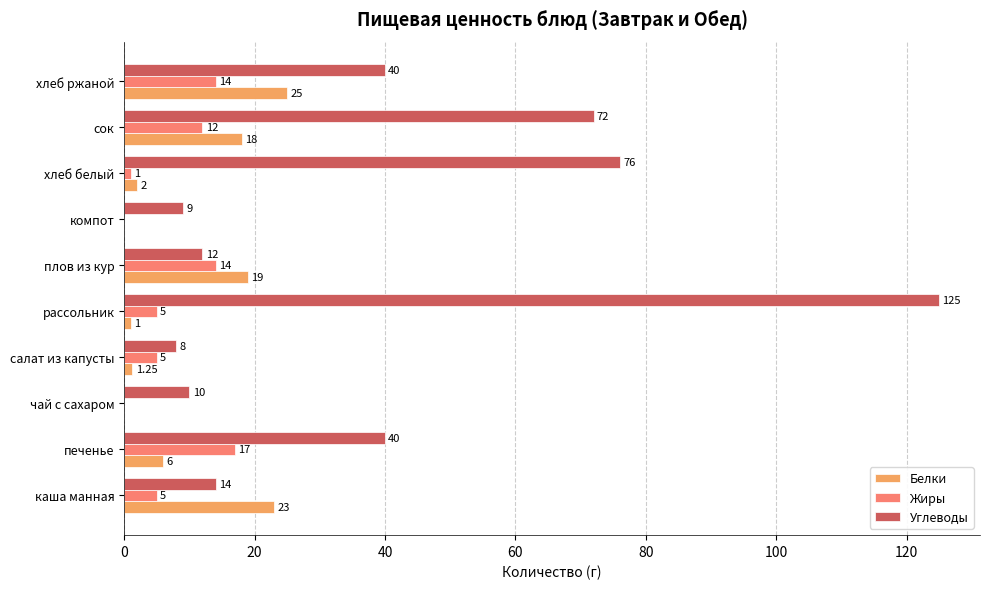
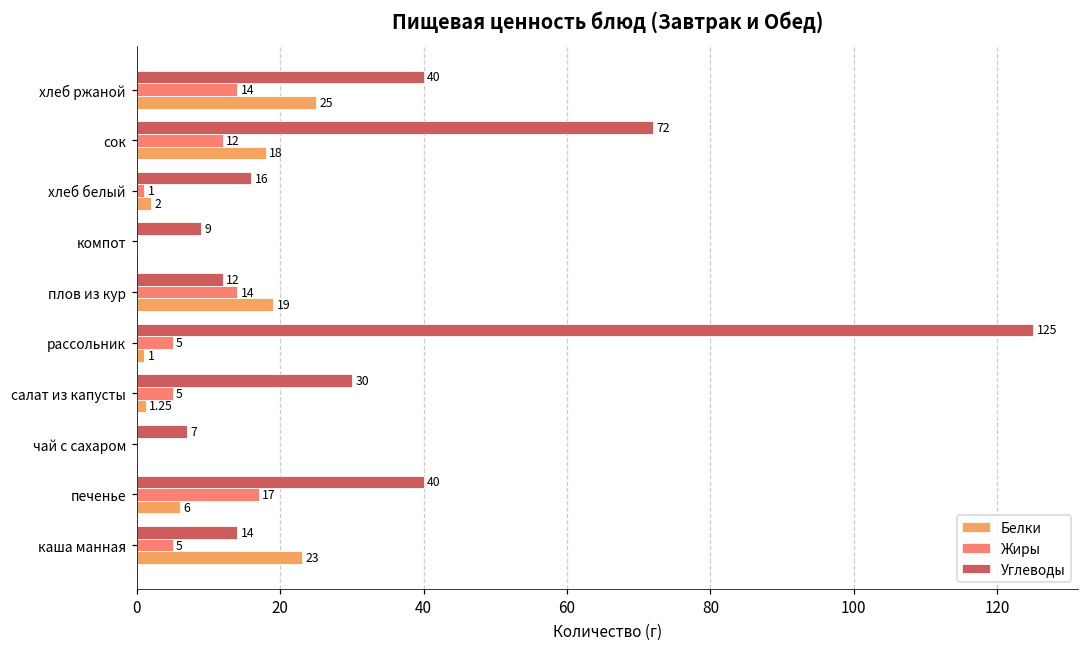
  {
    "Углеводы": {
      "хлеб ржаной": 40,
      "сок": 72,
-     "хлеб белый": 76,
+     "хлеб белый": 16,
      "компот": 9,
      "плов из кур": 12,
      "рассольник": 125,
-     "салат из капусты": 8,
-     "чай с сахаром": 10,
+     "салат из капусты": 30,
+     "чай с сахаром": 7,
      "печенье": 40,
      "каша манная": 14
    }
  }
